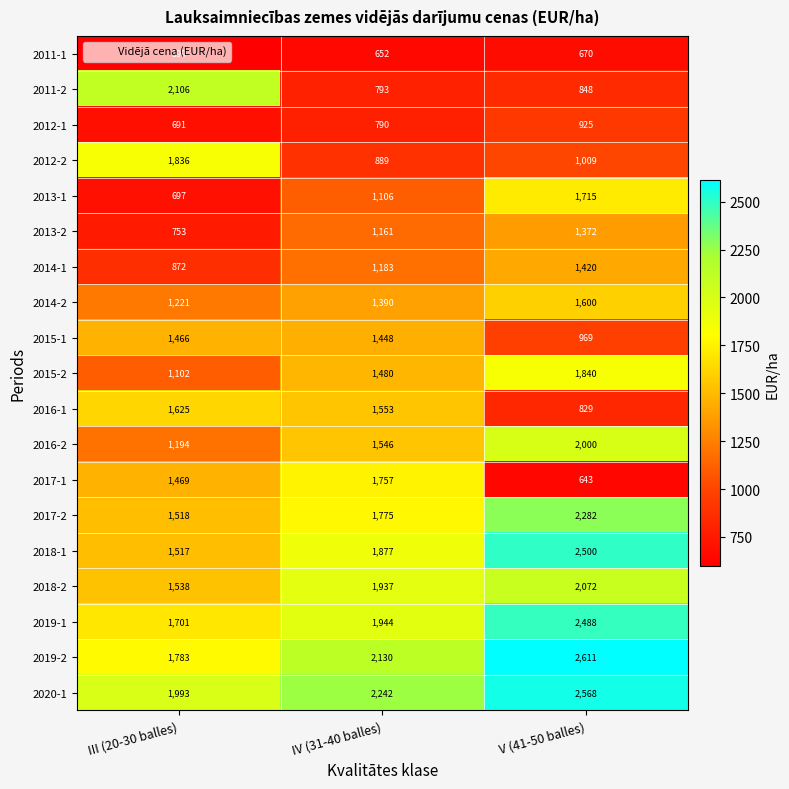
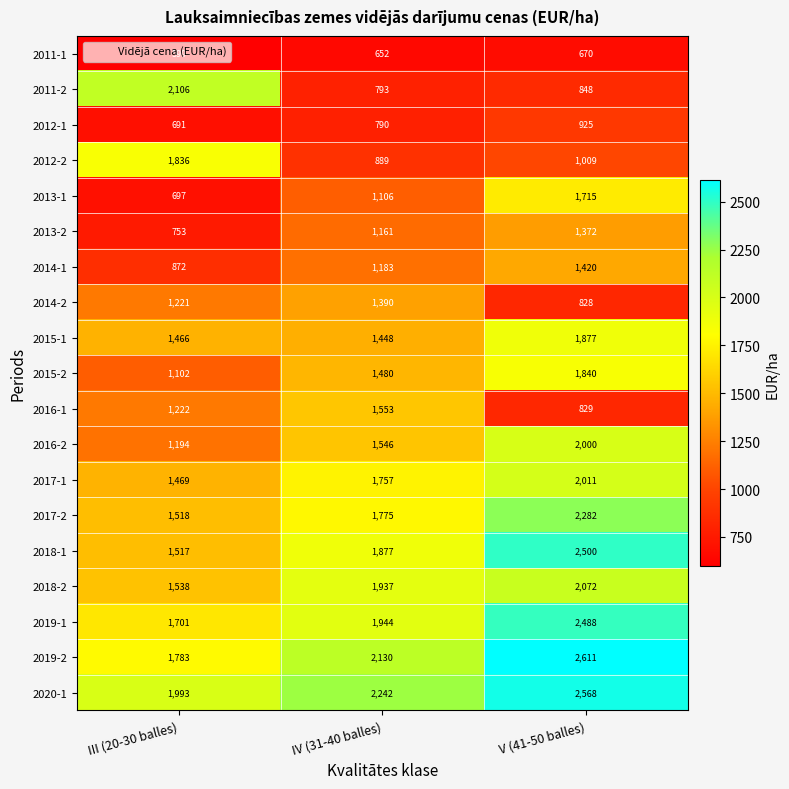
  {
    "2011-1": {
      "IV (31-40 balles)": "652",
      "V (41-50 balles)": "670"
    },
    "2011-2": {
      "III (20-30 balles)": "2,106",
      "IV (31-40 balles)": "793",
      "V (41-50 balles)": "848"
    },
    "2012-1": {
      "III (20-30 balles)": "691",
      "IV (31-40 balles)": "790",
      "V (41-50 balles)": "925"
    },
    "2012-2": {
      "III (20-30 balles)": "1,836",
      "IV (31-40 balles)": "889",
      "V (41-50 balles)": "1,009"
    },
    "2013-1": {
      "III (20-30 balles)": "697",
      "IV (31-40 balles)": "1,106",
      "V (41-50 balles)": "1,715"
    },
    "2013-2": {
      "III (20-30 balles)": "753",
      "IV (31-40 balles)": "1,161",
      "V (41-50 balles)": "1,372"
    },
    "2014-1": {
      "III (20-30 balles)": "872",
      "IV (31-40 balles)": "1,183",
      "V (41-50 balles)": "1,420"
    },
    "2014-2": {
      "III (20-30 balles)": "1,221",
      "IV (31-40 balles)": "1,390",
-     "V (41-50 balles)": "1,600"
+     "V (41-50 balles)": "828"
    },
    "2015-1": {
      "III (20-30 balles)": "1,466",
      "IV (31-40 balles)": "1,448",
-     "V (41-50 balles)": "969"
+     "V (41-50 balles)": "1,877"
    },
    "2015-2": {
      "III (20-30 balles)": "1,102",
      "IV (31-40 balles)": "1,480",
      "V (41-50 balles)": "1,840"
    },
    "2016-1": {
-     "III (20-30 balles)": "1,625",
+     "III (20-30 balles)": "1,222",
      "IV (31-40 balles)": "1,553",
      "V (41-50 balles)": "829"
    },
    "2016-2": {
      "III (20-30 balles)": "1,194",
      "IV (31-40 balles)": "1,546",
      "V (41-50 balles)": "2,000"
    },
    "2017-1": {
      "III (20-30 balles)": "1,469",
      "IV (31-40 balles)": "1,757",
-     "V (41-50 balles)": "643"
+     "V (41-50 balles)": "2,011"
    },
    "2017-2": {
      "III (20-30 balles)": "1,518",
      "IV (31-40 balles)": "1,775",
      "V (41-50 balles)": "2,282"
    },
    "2018-1": {
      "III (20-30 balles)": "1,517",
      "IV (31-40 balles)": "1,877",
      "V (41-50 balles)": "2,500"
    },
    "2018-2": {
      "III (20-30 balles)": "1,538",
      "IV (31-40 balles)": "1,937",
      "V (41-50 balles)": "2,072"
    },
    "2019-1": {
      "III (20-30 balles)": "1,701",
      "IV (31-40 balles)": "1,944",
      "V (41-50 balles)": "2,488"
    },
    "2019-2": {
      "III (20-30 balles)": "1,783",
      "IV (31-40 balles)": "2,130",
      "V (41-50 balles)": "2,611"
    },
    "2020-1": {
      "III (20-30 balles)": "1,993",
      "IV (31-40 balles)": "2,242",
      "V (41-50 balles)": "2,568"
    }
  }
